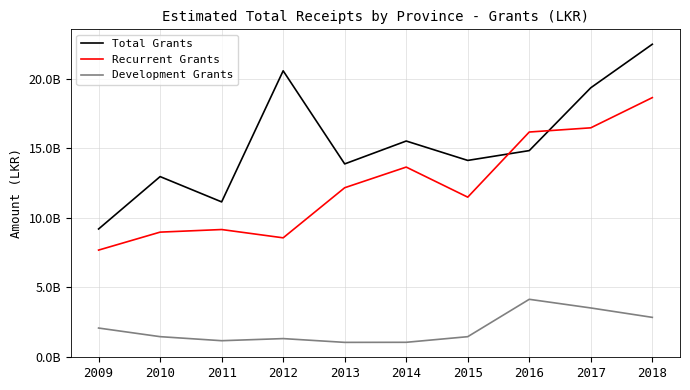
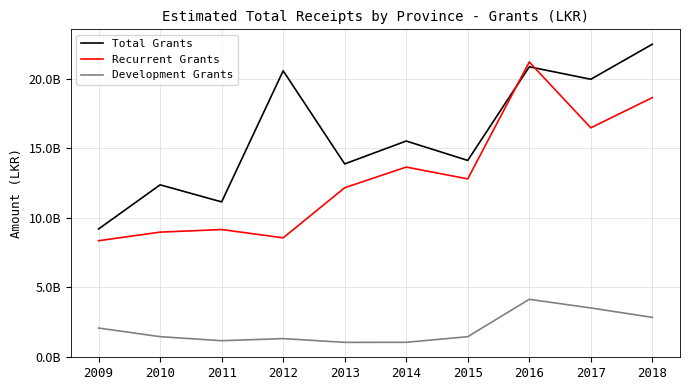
  {
    "Total Grants": {
      "2009": 9200000000,
-     "2010": 13000000000,
+     "2010": 12400000000,
      "2011": 11100000000,
      "2012": 20600000000,
      "2013": 13900000000,
      "2014": 15500000000,
      "2015": 14100000000,
-     "2016": 14800000000,
-     "2017": 19400000000,
+     "2016": 20900000000,
+     "2017": 20000000000,
      "2018": 22500000000
    },
    "Recurrent Grants": {
-     "2009": 7700000000,
+     "2009": 8300000000,
      "2010": 9000000000,
      "2011": 9200000000,
      "2012": 8600000000,
      "2013": 12200000000,
      "2014": 13700000000,
-     "2015": 11500000000,
-     "2016": 16200000000,
+     "2015": 12800000000,
+     "2016": 21200000000,
      "2017": 16500000000,
      "2018": 18700000000
    },
    "Development Grants": {
      "2009": 2100000000,
      "2010": 1400000000,
      "2011": 1200000000,
      "2012": 1300000000,
      "2013": 1000000000,
      "2014": 1000000000,
      "2015": 1400000000,
      "2016": 4100000000,
      "2017": 3500000000,
      "2018": 2800000000
    }
  }
